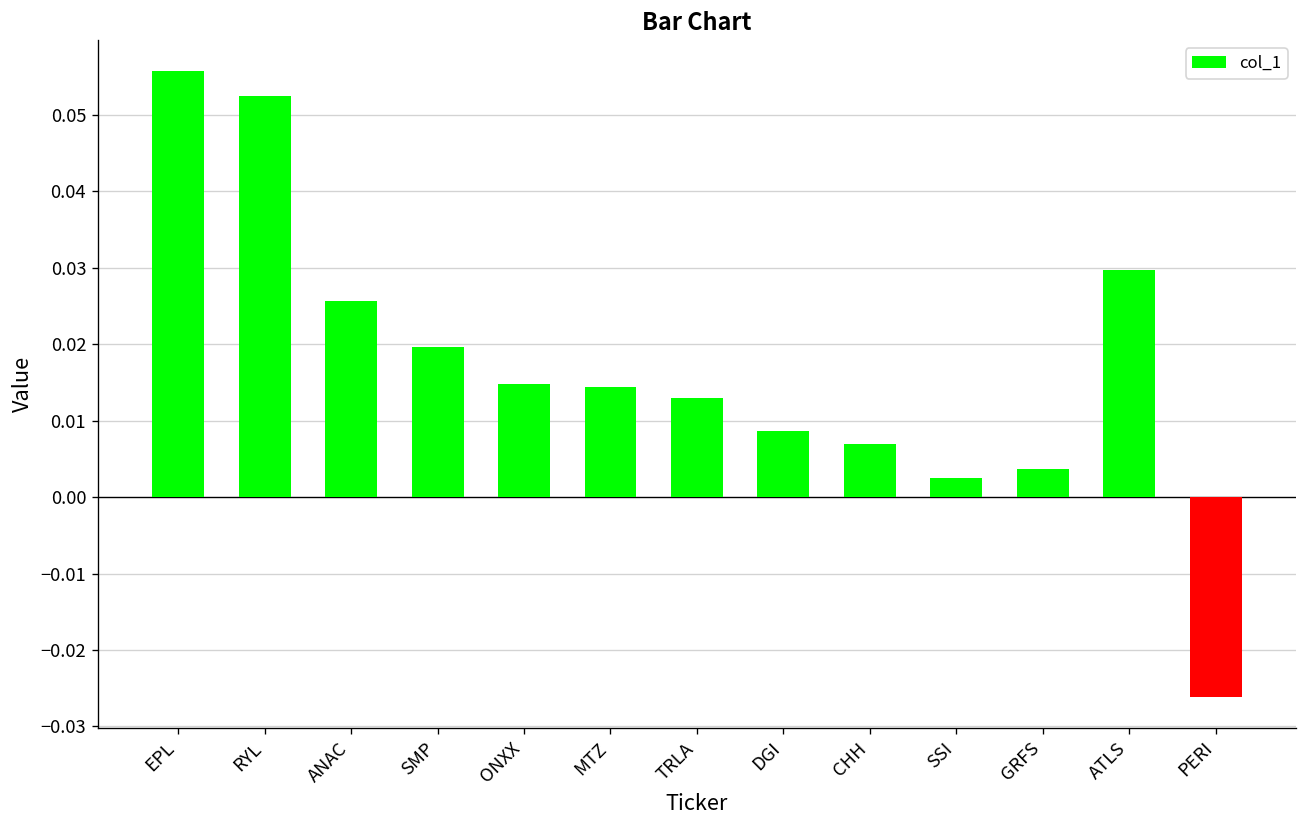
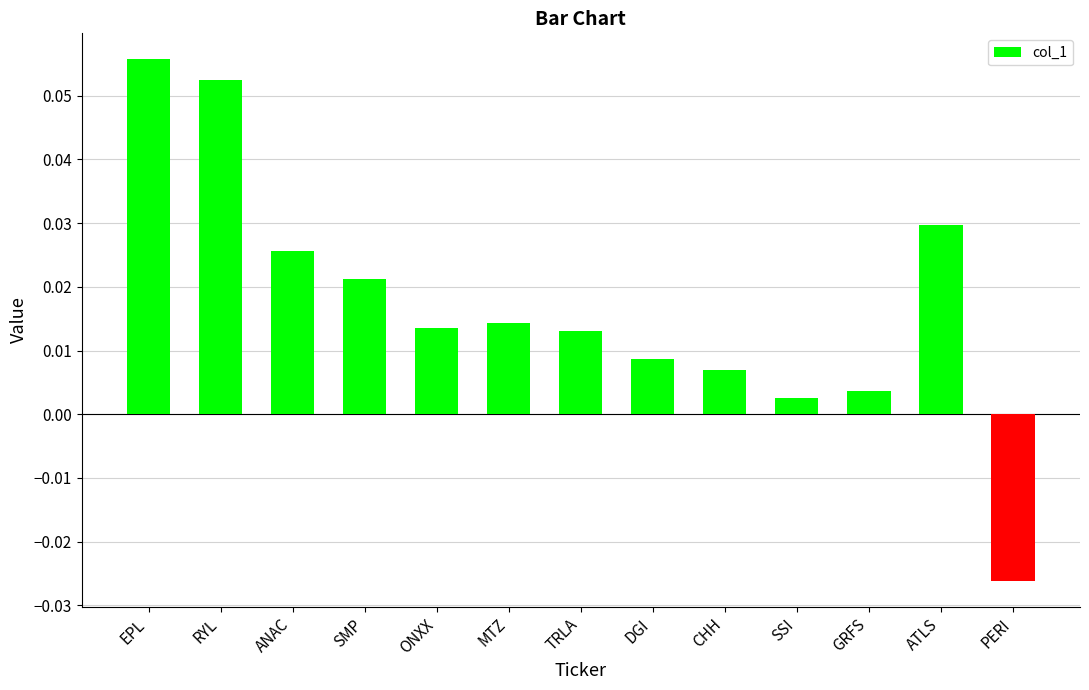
  {
    "EPL": 0.056,
    "RYL": 0.052,
    "ANAC": 0.026,
-   "SMP": 0.020,
-   "ONXX": 0.015,
+   "SMP": 0.021,
+   "ONXX": 0.014,
    "MTZ": 0.014,
    "TRLA": 0.013,
    "DGI": 0.009,
    "CHH": 0.007,
    "SSI": 0.003,
    "GRFS": 0.004,
    "ATLS": 0.030,
    "PERI": -0.026
  }
